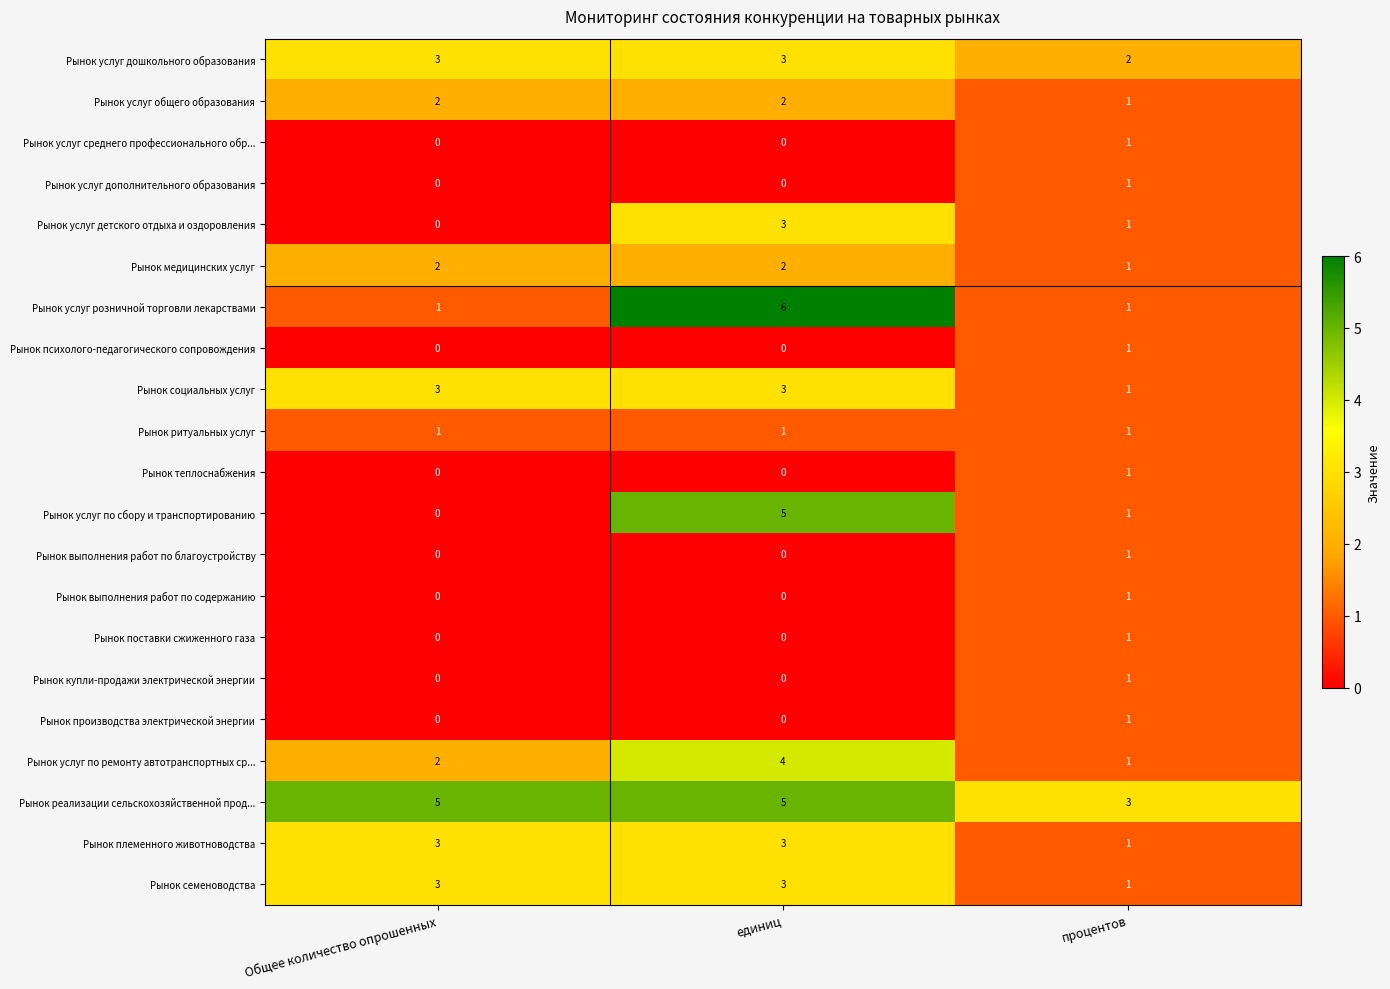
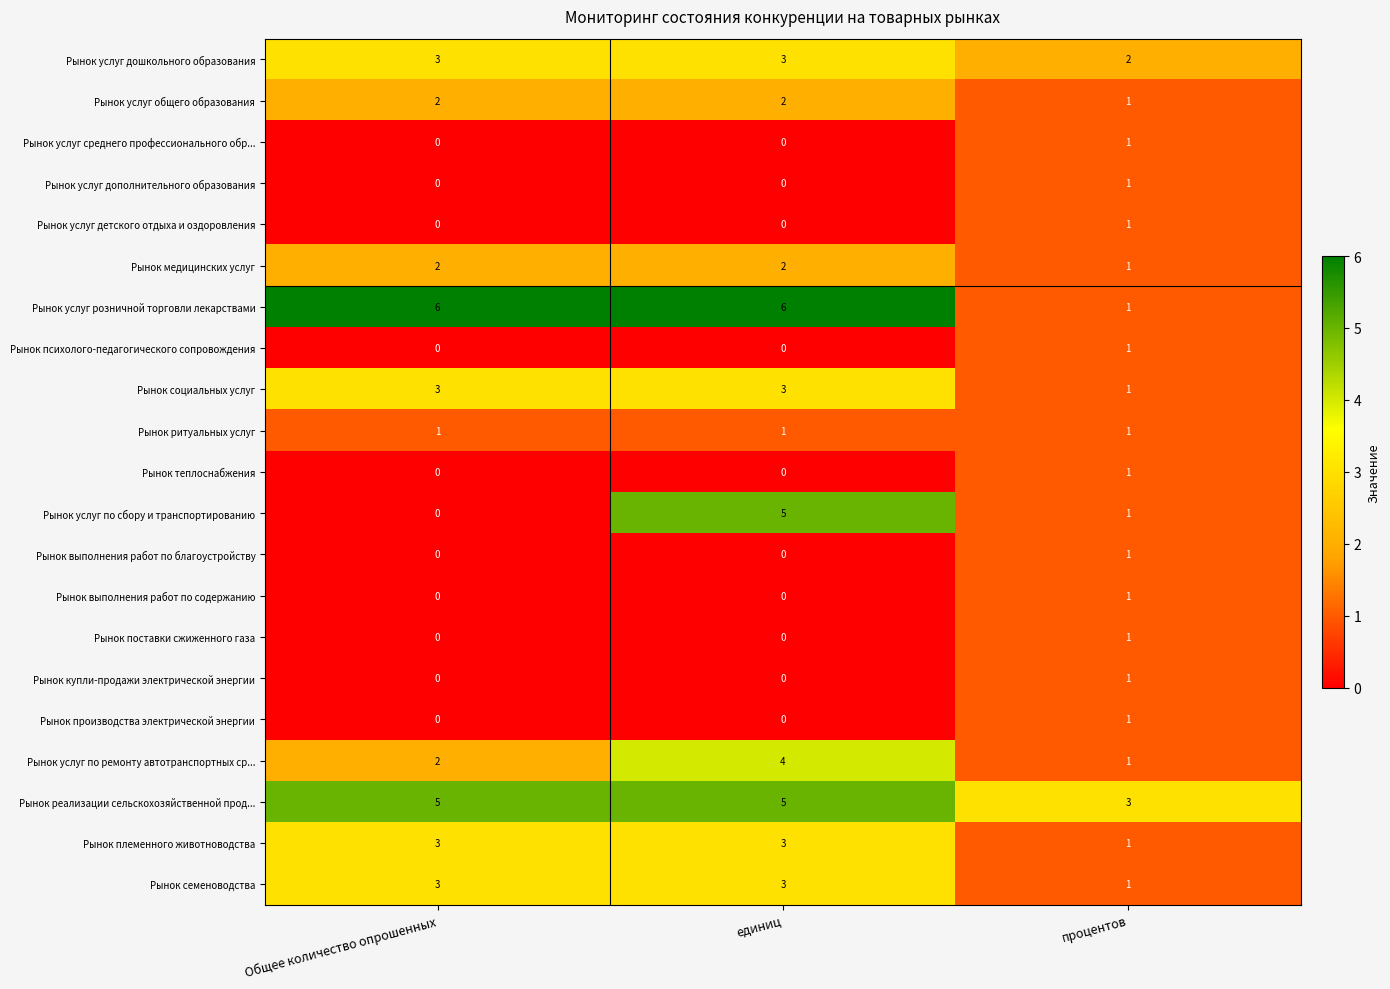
  {
    "Рынок услуг дошкольного образования": {
      "Общее количество опрошенных": 3,
      "единиц": 3,
      "процентов": 2
    },
    "Рынок услуг общего образования": {
      "Общее количество опрошенных": 2,
      "единиц": 2,
      "процентов": 1
    },
    "Рынок услуг среднего профессионального обр...": {
      "Общее количество опрошенных": 0,
      "единиц": 0,
      "процентов": 1
    },
    "Рынок услуг дополнительного образования": {
      "Общее количество опрошенных": 0,
      "единиц": 0,
      "процентов": 1
    },
    "Рынок услуг детского отдыха и оздоровления": {
      "Общее количество опрошенных": 0,
-     "единиц": 3,
+     "единиц": 0,
      "процентов": 1
    },
    "Рынок медицинских услуг": {
      "Общее количество опрошенных": 2,
      "единиц": 2,
      "процентов": 1
    },
    "Рынок услуг розничной торговли лекарствами": {
-     "Общее количество опрошенных": 1,
+     "Общее количество опрошенных": 6,
      "единиц": 6,
      "процентов": 1
    },
    "Рынок психолого-педагогического сопровождения": {
      "Общее количество опрошенных": 0,
      "единиц": 0,
      "процентов": 1
    },
    "Рынок социальных услуг": {
      "Общее количество опрошенных": 3,
      "единиц": 3,
      "процентов": 1
    },
    "Рынок ритуальных услуг": {
      "Общее количество опрошенных": 1,
      "единиц": 1,
      "процентов": 1
    },
    "Рынок теплоснабжения": {
      "Общее количество опрошенных": 0,
      "единиц": 0,
      "процентов": 1
    },
    "Рынок услуг по сбору и транспортированию": {
      "Общее количество опрошенных": 0,
      "единиц": 5,
      "процентов": 1
    },
    "Рынок выполнения работ по благоустройству": {
      "Общее количество опрошенных": 0,
      "единиц": 0,
      "процентов": 1
    },
    "Рынок выполнения работ по содержанию": {
      "Общее количество опрошенных": 0,
      "единиц": 0,
      "процентов": 1
    },
    "Рынок поставки сжиженного газа": {
      "Общее количество опрошенных": 0,
      "единиц": 0,
      "процентов": 1
    },
    "Рынок купли-продажи электрической энергии": {
      "Общее количество опрошенных": 0,
      "единиц": 0,
      "процентов": 1
    },
    "Рынок производства электрической энергии": {
      "Общее количество опрошенных": 0,
      "единиц": 0,
      "процентов": 1
    },
    "Рынок услуг по ремонту автотранспортных ср...": {
      "Общее количество опрошенных": 2,
      "единиц": 4,
      "процентов": 1
    },
    "Рынок реализации сельскохозяйственной прод...": {
      "Общее количество опрошенных": 5,
      "единиц": 5,
      "процентов": 3
    },
    "Рынок племенного животноводства": {
      "Общее количество опрошенных": 3,
      "единиц": 3,
      "процентов": 1
    },
    "Рынок семеноводства": {
      "Общее количество опрошенных": 3,
      "единиц": 3,
      "процентов": 1
    }
  }
